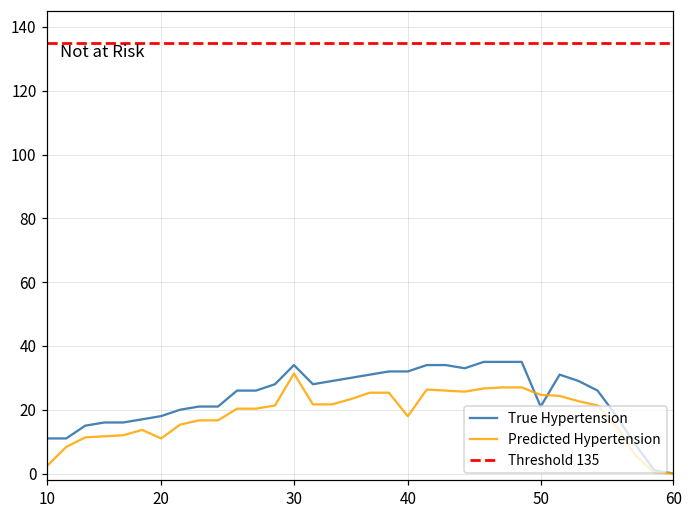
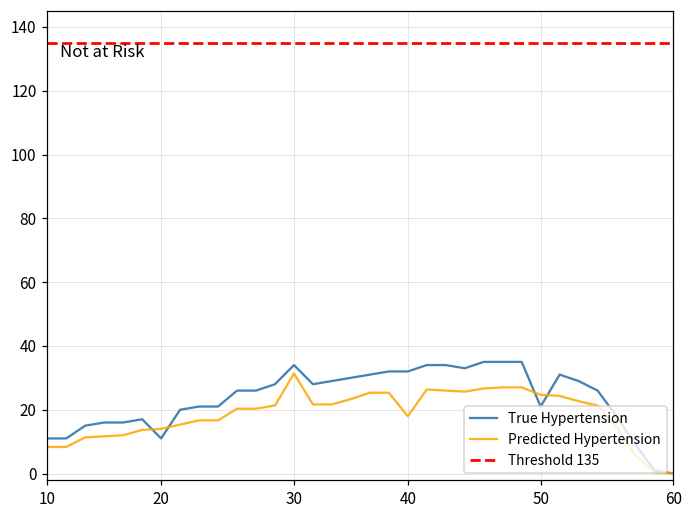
  {
    "True Hypertension": {
      "10": 11,
-     "20": 18,
+     "20": 11,
      "30": 34,
      "40": 32
    },
    "Predicted Hypertension": {
-     "10": 2,
-     "20": 11,
+     "10": 8,
+     "20": 14,
      "30": 31,
      "40": 18,
      "50": 25
    }
  }
